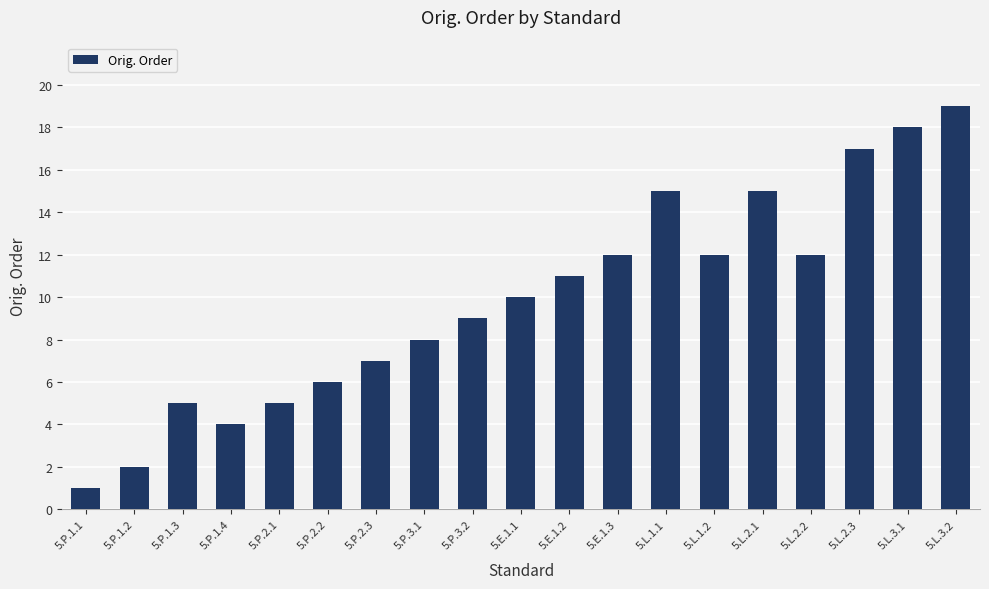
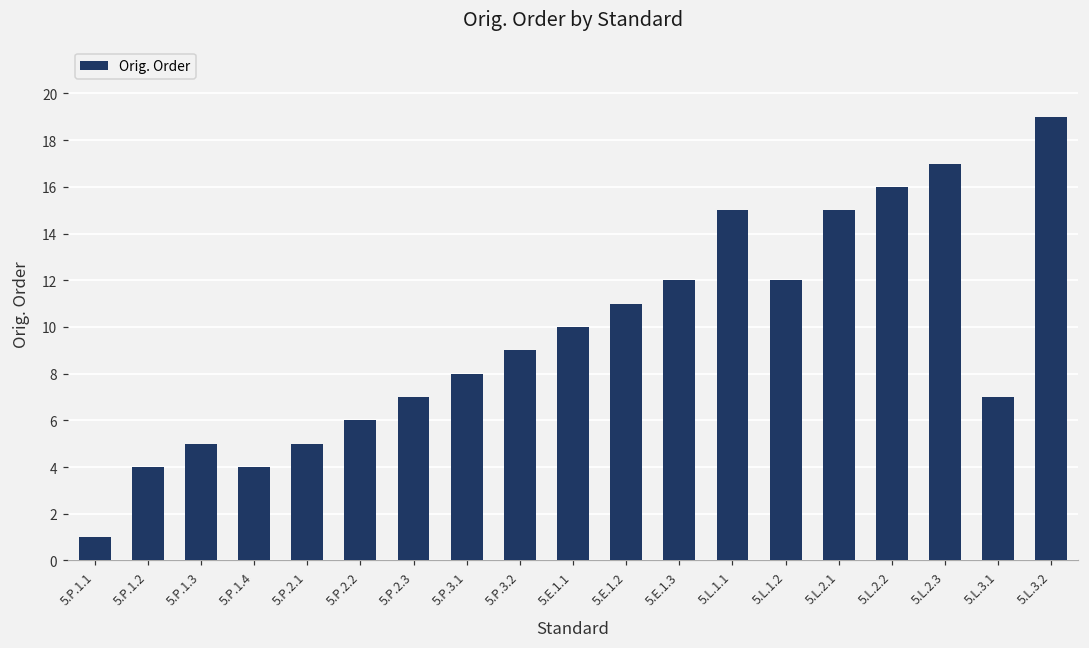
  {
    "5.P.1.1": 1,
-   "5.P.1.2": 2,
+   "5.P.1.2": 4,
    "5.P.1.3": 5,
    "5.P.1.4": 4,
    "5.P.2.1": 5,
    "5.P.2.2": 6,
    "5.P.2.3": 7,
    "5.P.3.1": 8,
    "5.P.3.2": 9,
    "5.E.1.1": 10,
    "5.E.1.2": 11,
    "5.E.1.3": 12,
    "5.L.1.1": 15,
    "5.L.1.2": 12,
    "5.L.2.1": 15,
-   "5.L.2.2": 12,
+   "5.L.2.2": 16,
    "5.L.2.3": 17,
-   "5.L.3.1": 18,
+   "5.L.3.1": 7,
    "5.L.3.2": 19
  }
